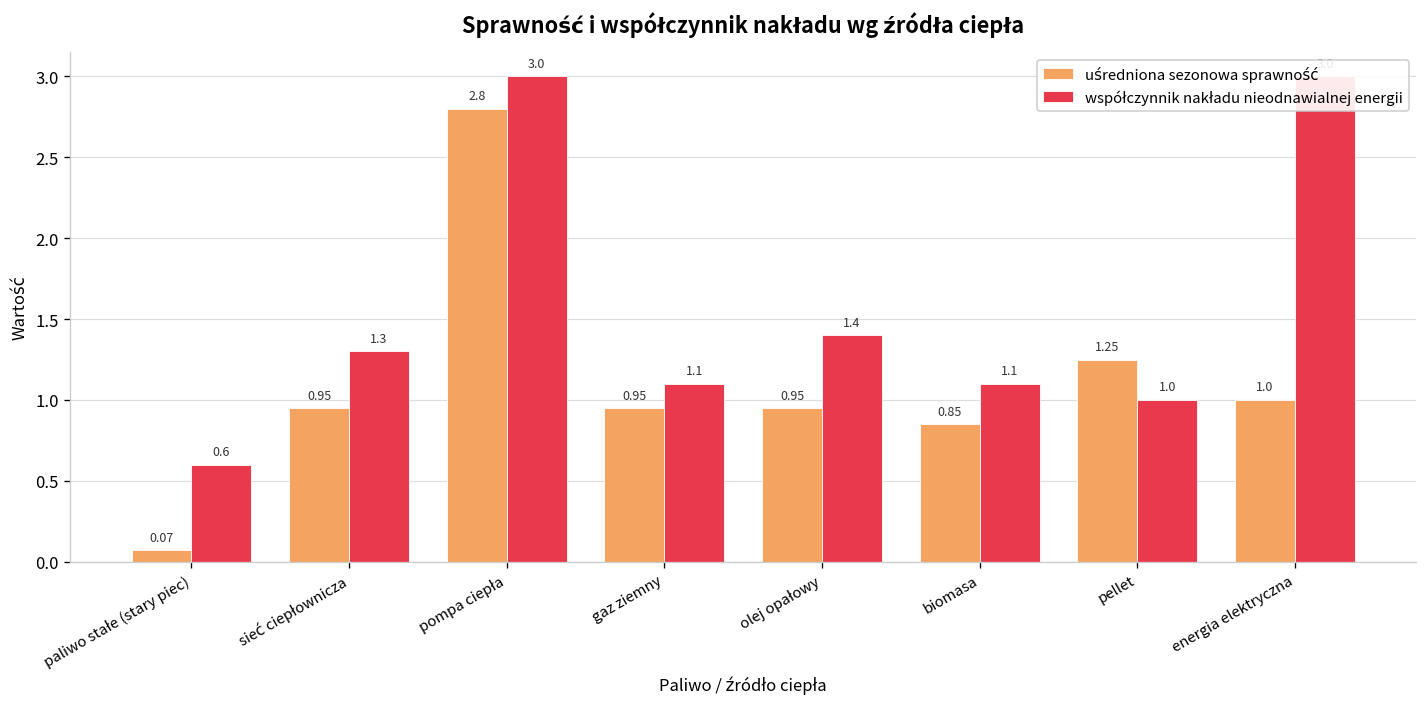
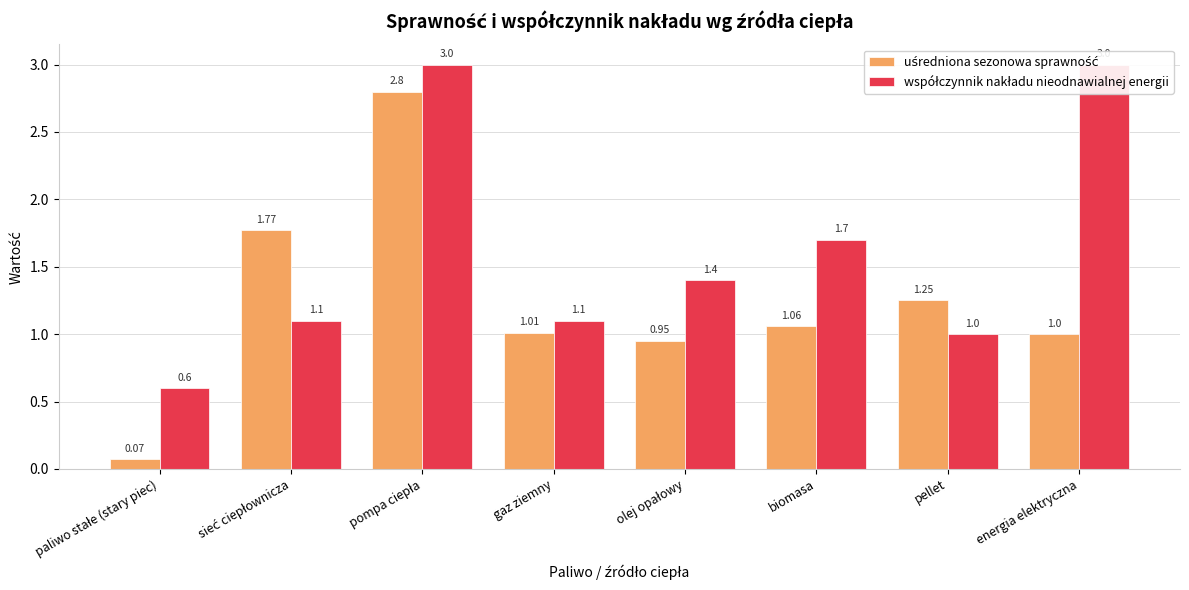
  {
    "uśredniona sezonowa sprawność": {
      "paliwo stałe (stary piec)": 0.07,
-     "sieć ciepłownicza": 0.95,
+     "sieć ciepłownicza": 1.77,
      "pompa ciepła": 2.8,
-     "gaz ziemny": 0.95,
+     "gaz ziemny": 1.01,
      "olej opałowy": 0.95,
-     "biomasa": 0.85,
+     "biomasa": 1.06,
      "pellet": 1.25,
      "energia elektryczna": 1.0
    },
    "współczynnik nakładu nieodnawialnej energii": {
      "paliwo stałe (stary piec)": 0.6,
-     "sieć ciepłownicza": 1.3,
+     "sieć ciepłownicza": 1.1,
      "pompa ciepła": 3.0,
      "gaz ziemny": 1.1,
      "olej opałowy": 1.4,
-     "biomasa": 1.1,
+     "biomasa": 1.7,
      "pellet": 1.0
    }
  }
